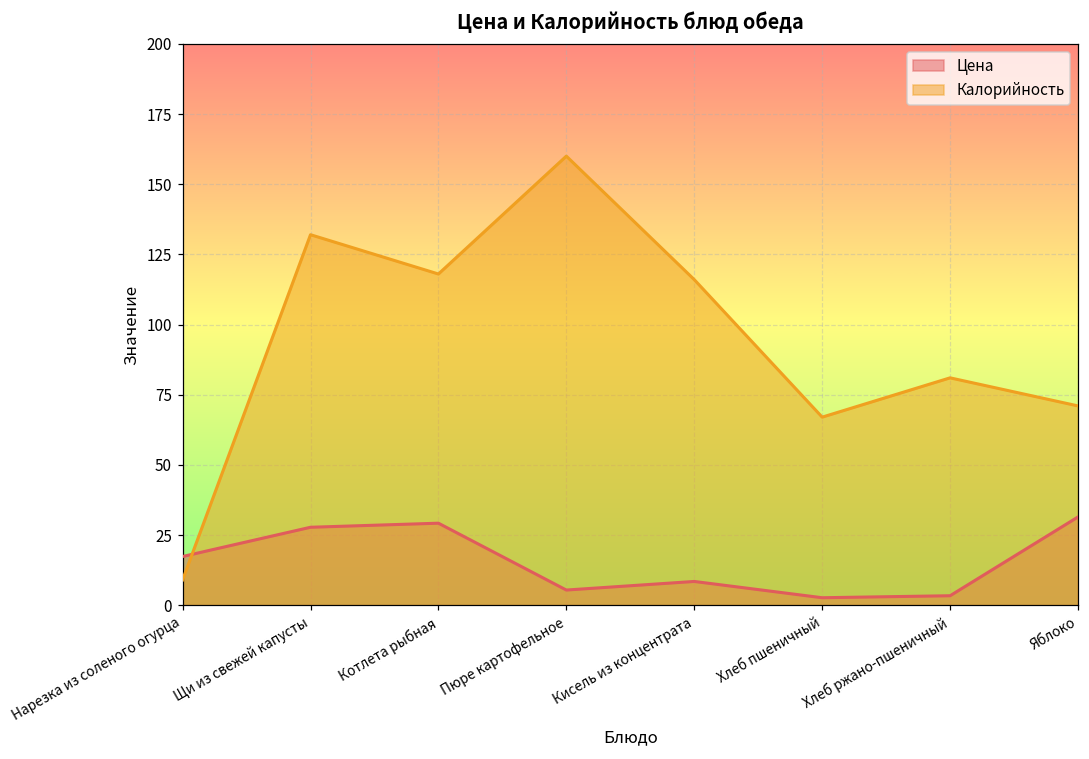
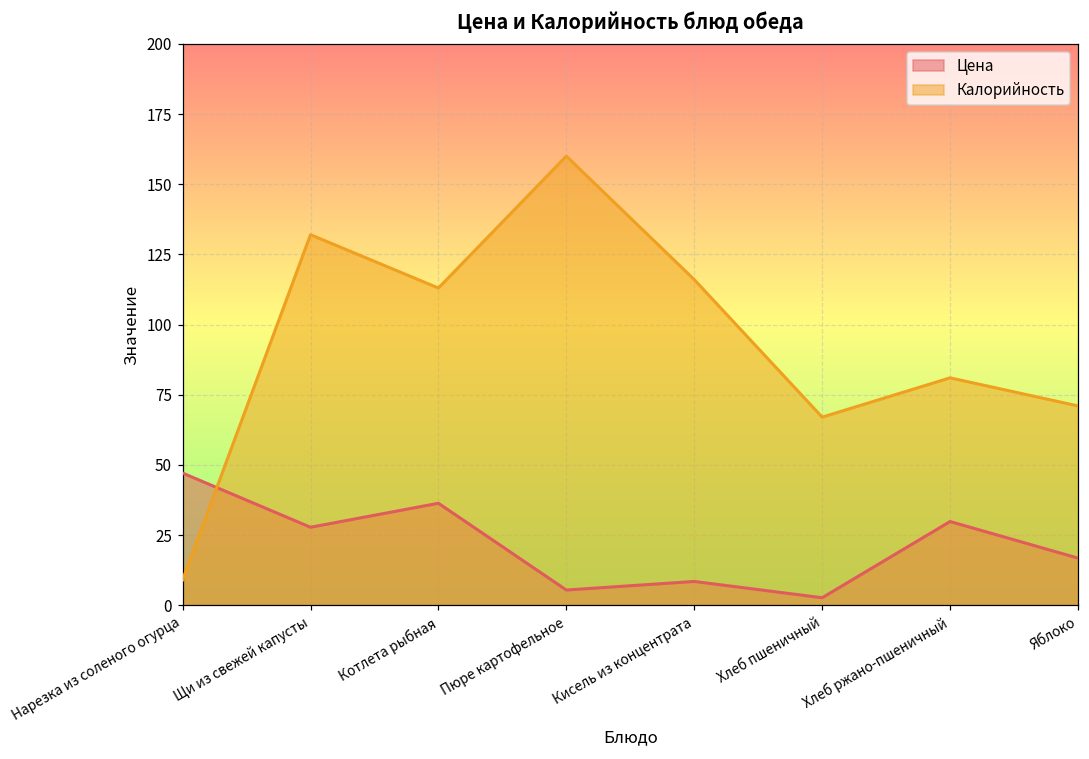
  {
    "Цена": {
-     "Нарезка из соленого огурца": 17,
+     "Нарезка из соленого огурца": 47,
      "Щи из свежей капусты": 28,
-     "Котлета рыбная": 29,
+     "Котлета рыбная": 36,
      "Пюре картофельное": 5,
      "Кисель из концентрата": 8,
      "Хлеб пшеничный": 3,
-     "Хлеб ржано-пшеничный": 3,
-     "Яблоко": 31
+     "Хлеб ржано-пшеничный": 30,
+     "Яблоко": 17
    },
    "Калорийность": {
      "Нарезка из соленого огурца": 9,
      "Щи из свежей капусты": 132,
-     "Котлета рыбная": 118,
+     "Котлета рыбная": 113,
      "Пюре картофельное": 160,
      "Кисель из концентрата": 116,
      "Хлеб пшеничный": 67,
      "Хлеб ржано-пшеничный": 81,
      "Яблоко": 71
    }
  }
